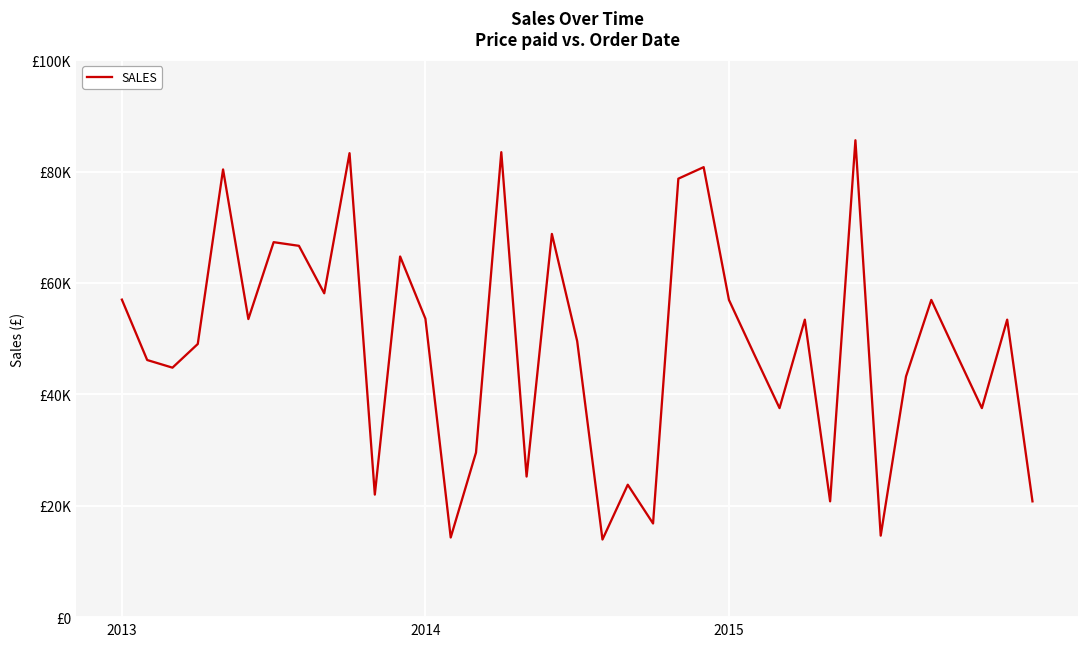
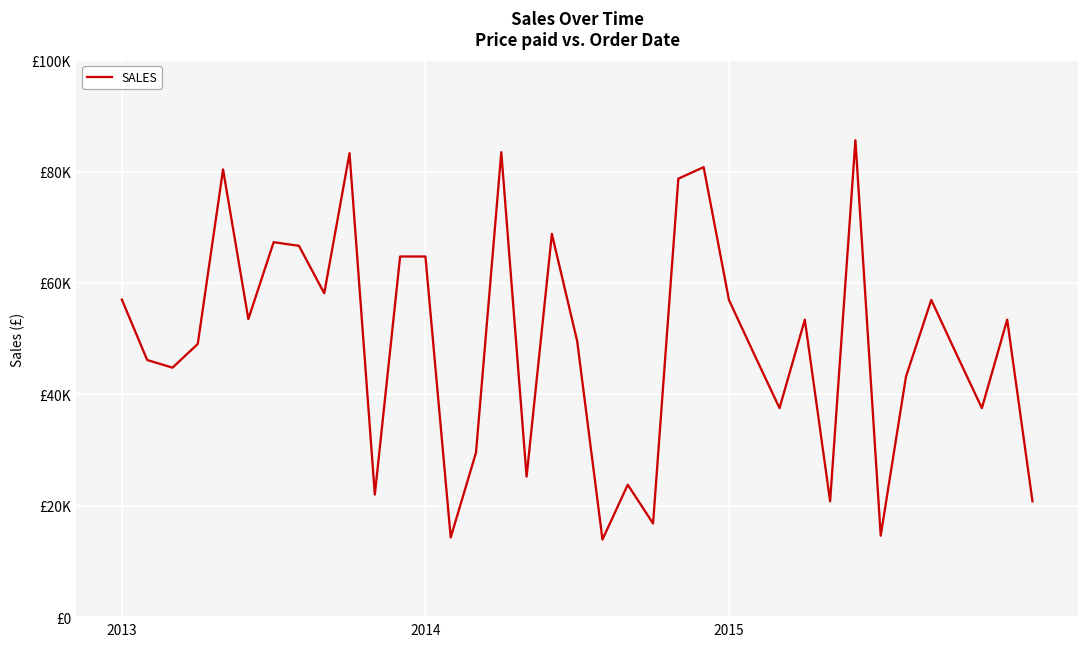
  {
    "2013": "£57000",
-   "2014": "£54000",
+   "2014": "£65000",
    "2015": "£57000"
  }
